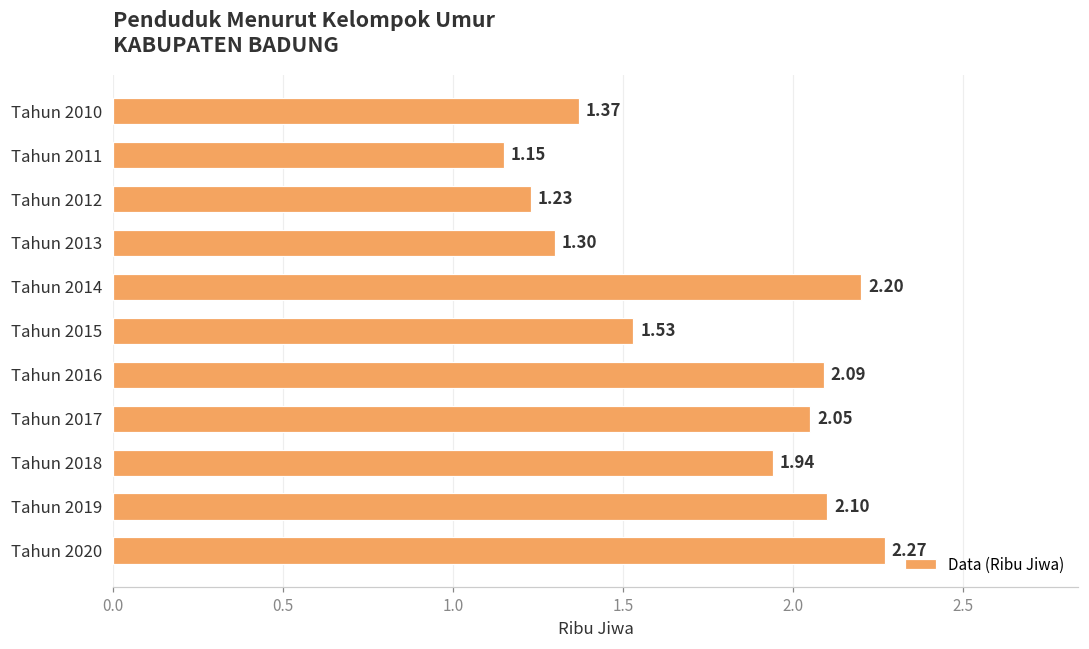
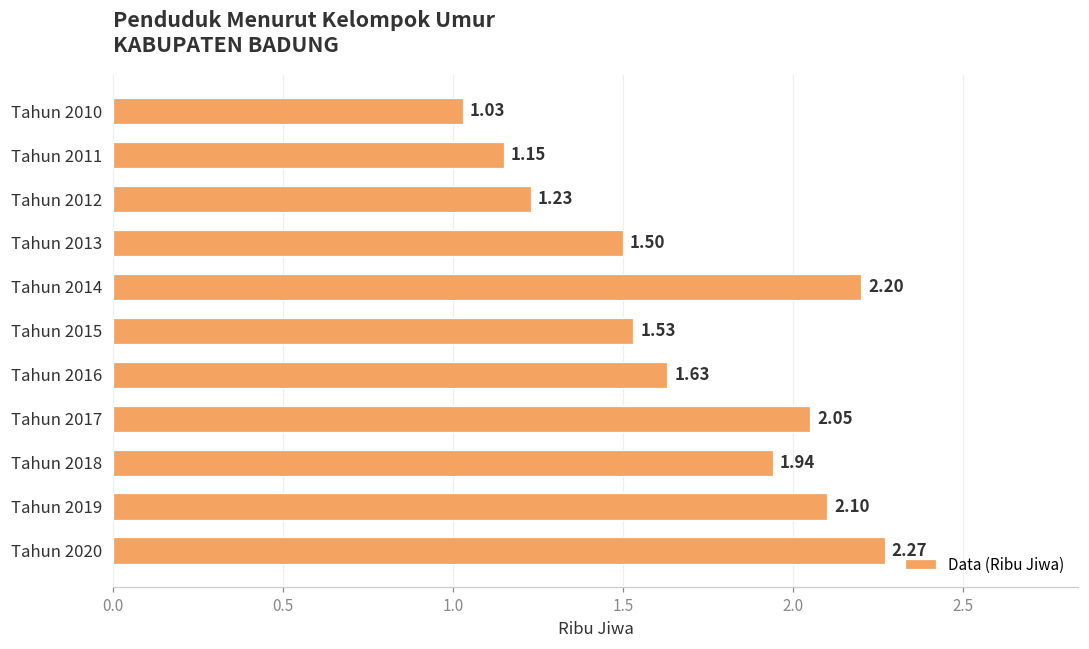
  {
-   "Tahun 2010": 1.37,
+   "Tahun 2010": 1.03,
    "Tahun 2011": 1.15,
    "Tahun 2012": 1.23,
-   "Tahun 2013": 1.30,
+   "Tahun 2013": 1.50,
    "Tahun 2014": 2.20,
    "Tahun 2015": 1.53,
-   "Tahun 2016": 2.09,
+   "Tahun 2016": 1.63,
    "Tahun 2017": 2.05,
    "Tahun 2018": 1.94,
    "Tahun 2019": 2.10,
    "Tahun 2020": 2.27
  }
